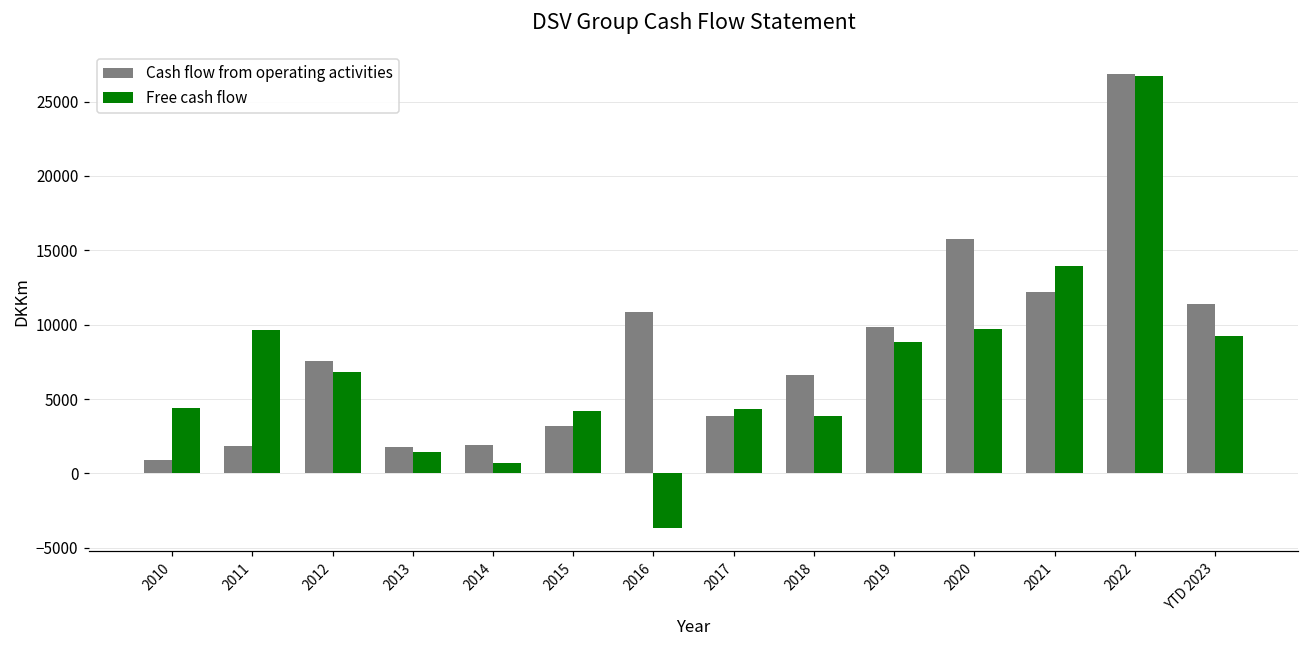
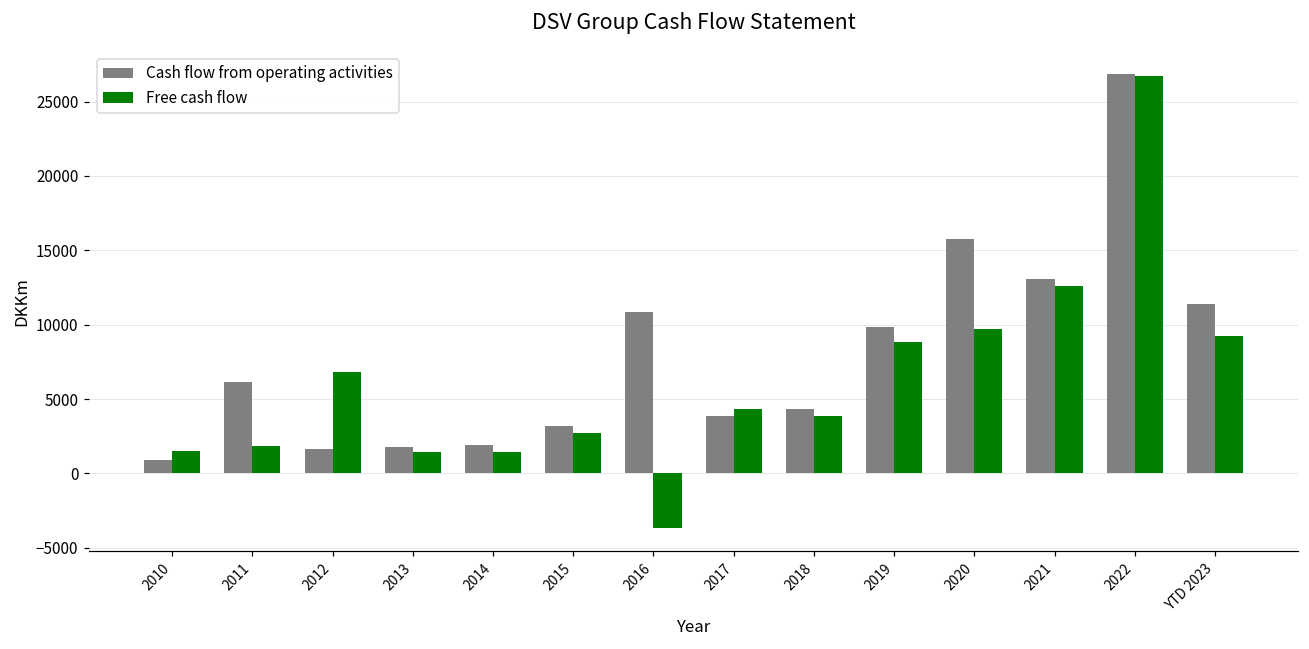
  {
    "Cash flow from operating activities": {
      "2010": 900,
-     "2011": 1900,
-     "2012": 7600,
+     "2011": 6100,
+     "2012": 1700,
      "2013": 1800,
      "2014": 1900,
      "2015": 3200,
      "2016": 10800,
      "2017": 3900,
-     "2018": 6600,
+     "2018": 4300,
      "2019": 9800,
      "2020": 15800,
-     "2021": 12200,
+     "2021": 13100,
      "2022": 26800,
      "YTD 2023": 11400
    },
    "Free cash flow": {
-     "2010": 4400,
-     "2011": 9700,
+     "2010": 1500,
+     "2011": 1800,
      "2012": 6800,
      "2013": 1400,
-     "2014": 700,
-     "2015": 4200,
+     "2014": 1500,
+     "2015": 2700,
      "2016": -3700,
      "2017": 4300,
      "2018": 3900,
      "2019": 8900,
      "2020": 9700,
-     "2021": 13900,
+     "2021": 12600,
      "2022": 26700,
      "YTD 2023": 9300
    }
  }
